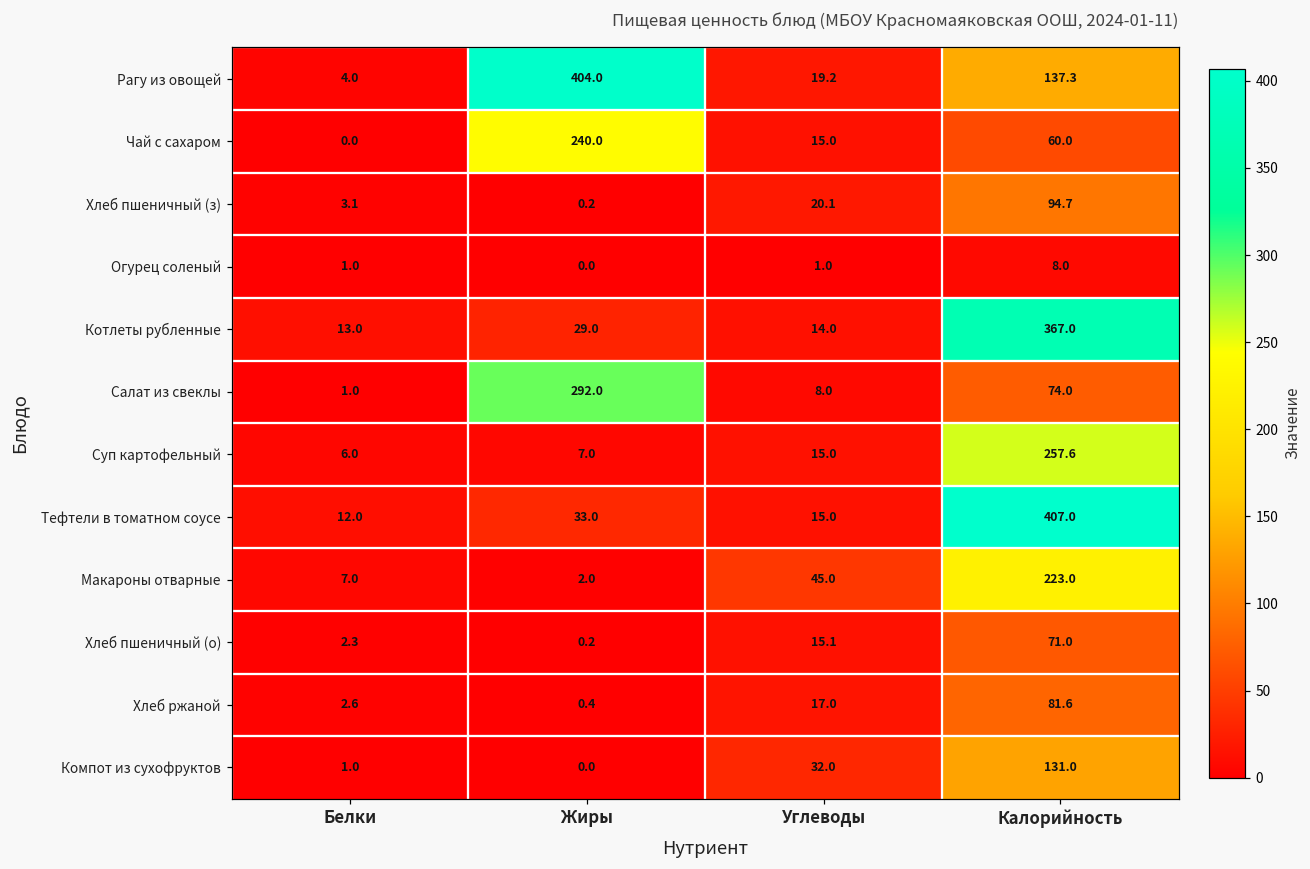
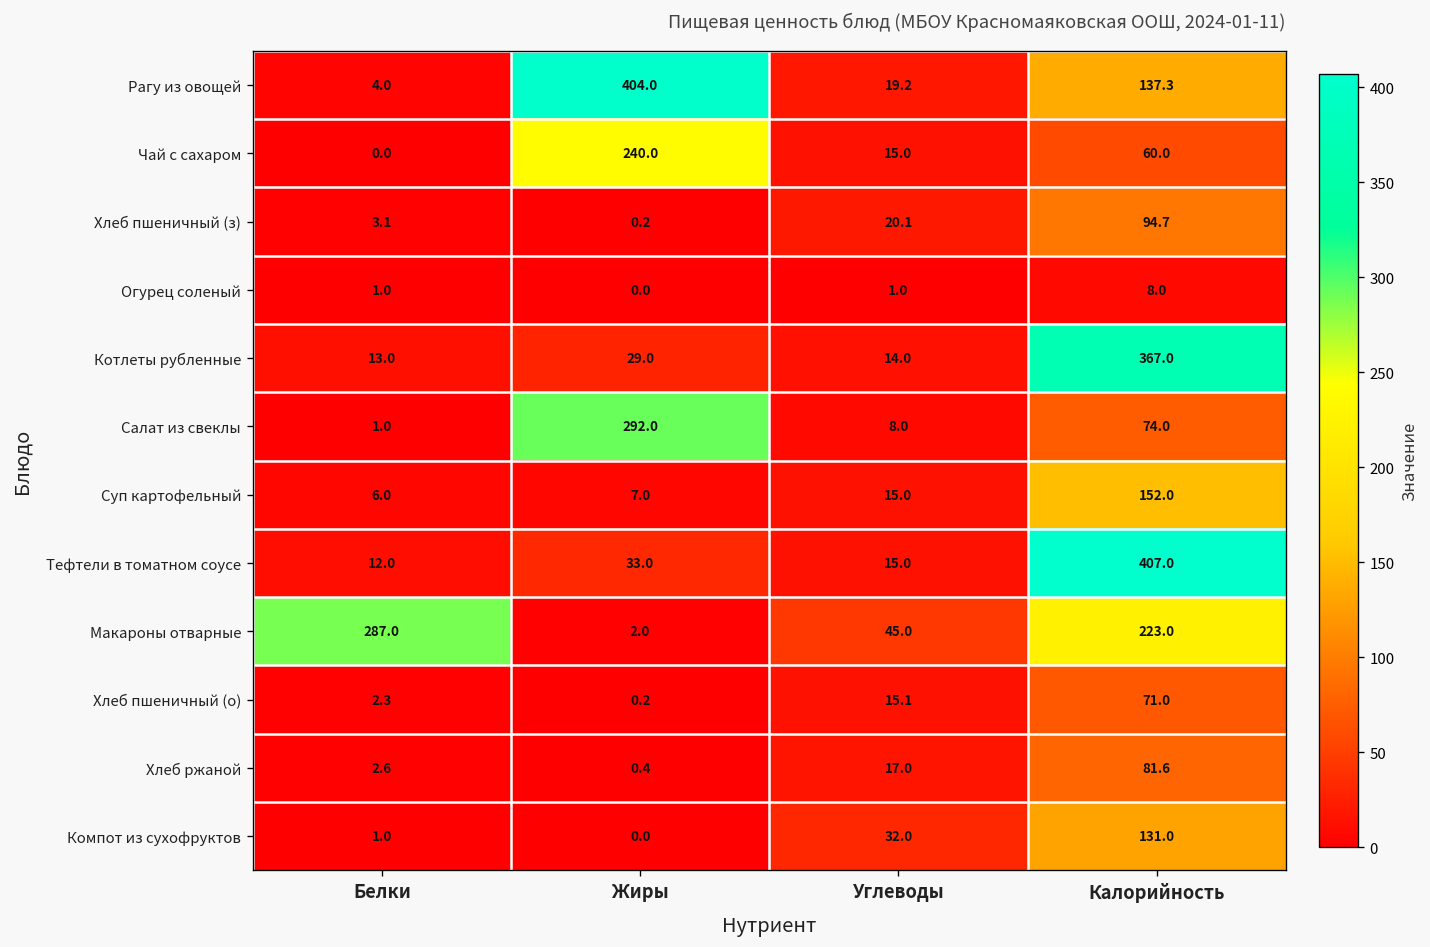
  {
    "Рагу из овощей": {
      "Белки": 4.0,
      "Жиры": 404.0,
      "Углеводы": 19.2,
      "Калорийность": 137.3
    },
    "Чай с сахаром": {
      "Белки": 0.0,
      "Жиры": 240.0,
      "Углеводы": 15.0,
      "Калорийность": 60.0
    },
    "Хлеб пшеничный (з)": {
      "Белки": 3.1,
      "Жиры": 0.2,
      "Углеводы": 20.1,
      "Калорийность": 94.7
    },
    "Огурец соленый": {
      "Белки": 1.0,
      "Жиры": 0.0,
      "Углеводы": 1.0,
      "Калорийность": 8.0
    },
    "Котлеты рубленные": {
      "Белки": 13.0,
      "Жиры": 29.0,
      "Углеводы": 14.0,
      "Калорийность": 367.0
    },
    "Салат из свеклы": {
      "Белки": 1.0,
      "Жиры": 292.0,
      "Углеводы": 8.0,
      "Калорийность": 74.0
    },
    "Суп картофельный": {
      "Белки": 6.0,
      "Жиры": 7.0,
      "Углеводы": 15.0,
-     "Калорийность": 257.6
+     "Калорийность": 152.0
    },
    "Тефтели в томатном соусе": {
      "Белки": 12.0,
      "Жиры": 33.0,
      "Углеводы": 15.0,
      "Калорийность": 407.0
    },
    "Макароны отварные": {
-     "Белки": 7.0,
+     "Белки": 287.0,
      "Жиры": 2.0,
      "Углеводы": 45.0,
      "Калорийность": 223.0
    },
    "Хлеб пшеничный (о)": {
      "Белки": 2.3,
      "Жиры": 0.2,
      "Углеводы": 15.1,
      "Калорийность": 71.0
    },
    "Хлеб ржаной": {
      "Белки": 2.6,
      "Жиры": 0.4,
      "Углеводы": 17.0,
      "Калорийность": 81.6
    },
    "Компот из сухофруктов": {
      "Белки": 1.0,
      "Жиры": 0.0,
      "Углеводы": 32.0,
      "Калорийность": 131.0
    }
  }
